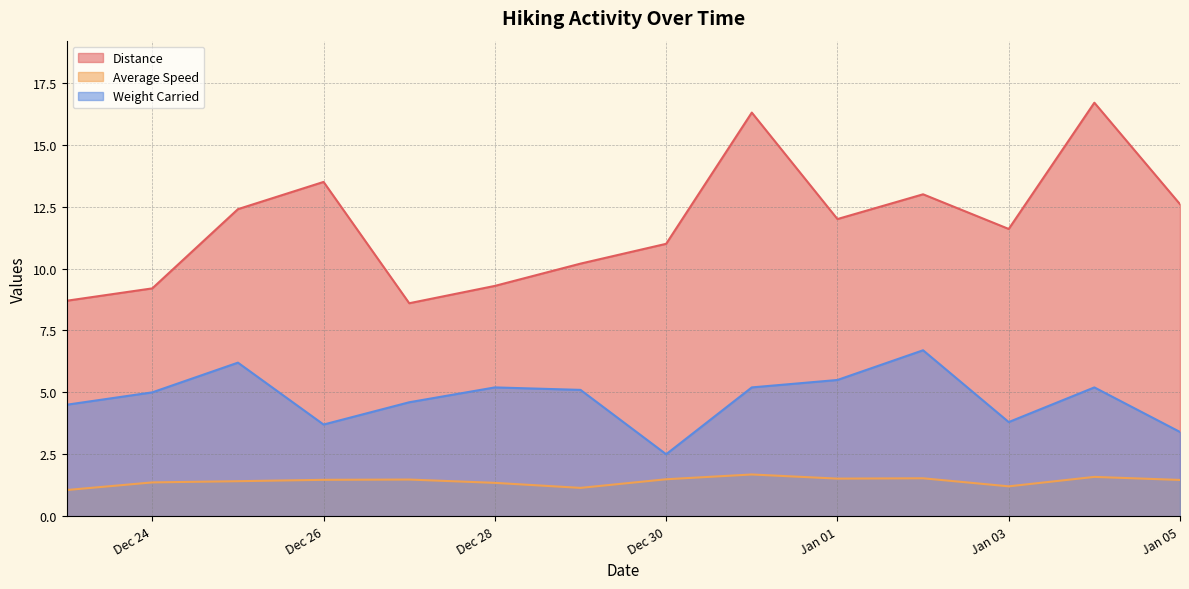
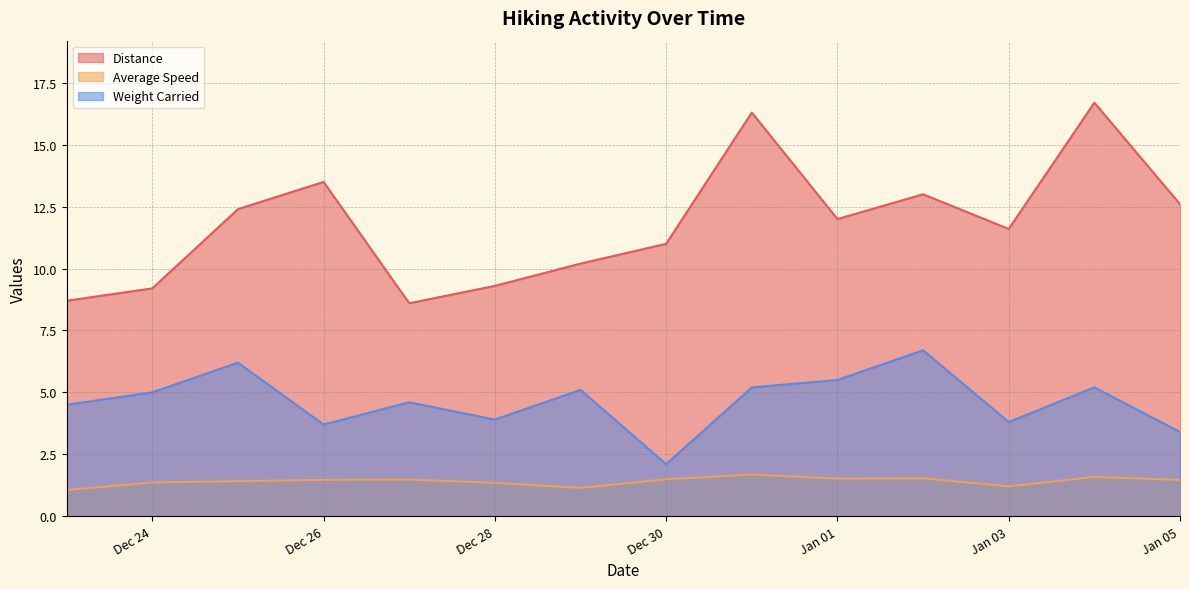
  {
    "Weight Carried": {
      "Dec 24": 5.0,
      "Dec 26": 3.7,
-     "Dec 28": 5.2,
-     "Dec 30": 2.5,
+     "Dec 28": 3.9,
+     "Dec 30": 2.1,
      "Jan 01": 5.5,
      "Jan 03": 3.8,
      "Jan 05": 3.4
    }
  }
